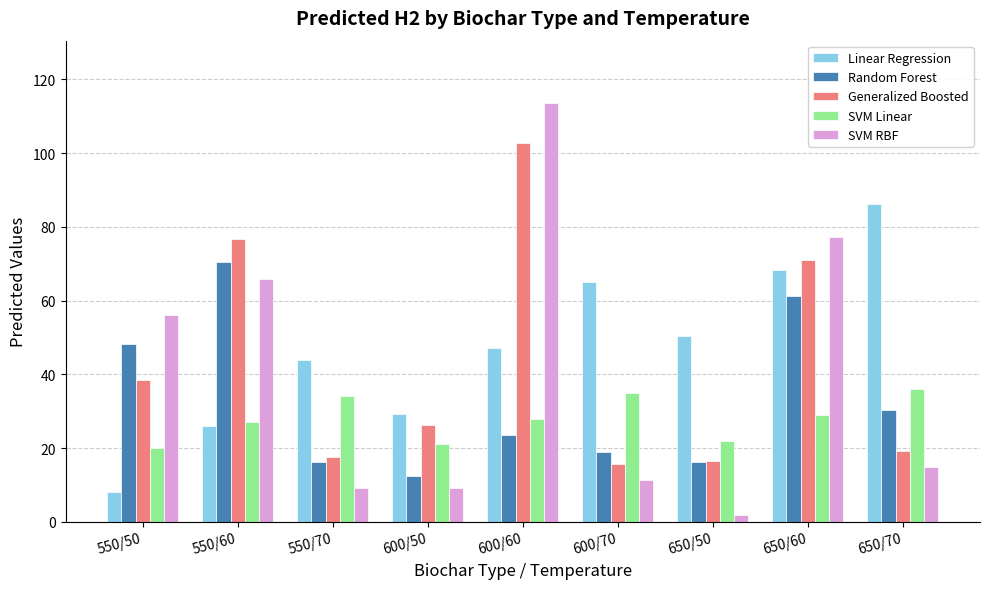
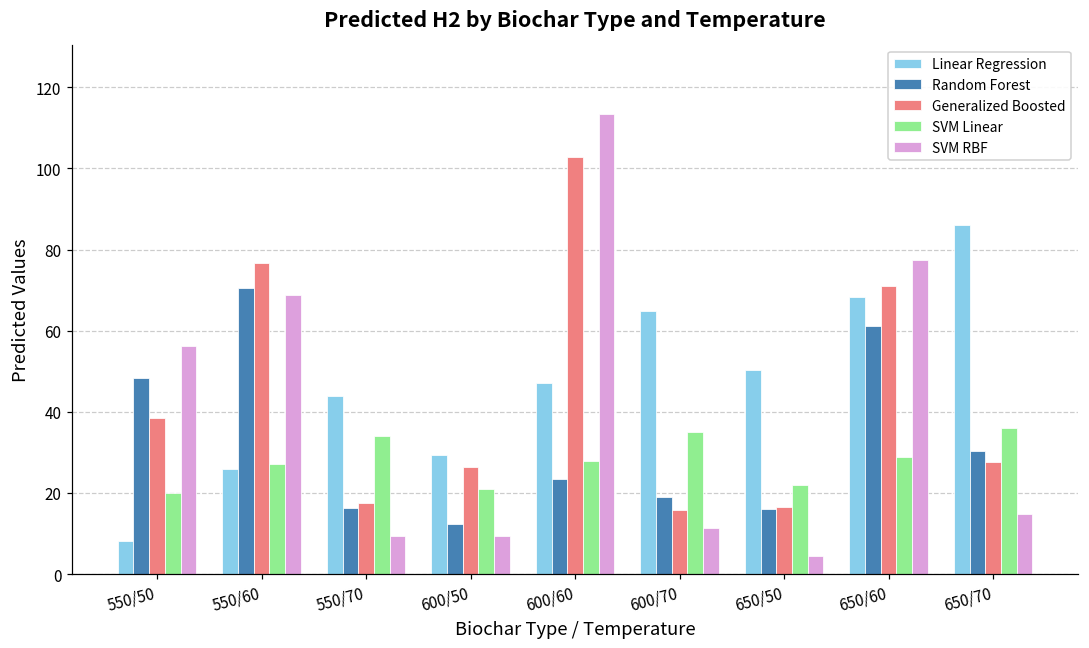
  {
    "Linear Regression": {
      "550/50": 8,
      "550/60": 26,
      "550/70": 44,
      "600/50": 29,
      "600/60": 47,
      "600/70": 65,
      "650/50": 50,
      "650/60": 68,
      "650/70": 86
    },
    "Random Forest": {
      "550/50": 48,
      "550/60": 71,
      "550/70": 16,
      "600/50": 12,
      "600/60": 23,
      "600/70": 19,
      "650/50": 16,
      "650/60": 61,
      "650/70": 30
    },
    "Generalized Boosted": {
      "550/50": 38,
      "550/60": 77,
      "550/70": 18,
      "600/50": 26,
      "600/60": 103,
      "600/70": 16,
      "650/50": 16,
      "650/60": 71,
-     "650/70": 19
+     "650/70": 28
    },
    "SVM Linear": {
      "550/50": 20,
      "550/60": 27,
      "550/70": 34,
      "600/50": 21,
      "600/60": 28,
      "600/70": 35,
      "650/50": 22,
      "650/60": 29,
      "650/70": 36
    },
    "SVM RBF": {
      "550/50": 56,
-     "550/60": 66,
+     "550/60": 69,
      "550/70": 9,
      "600/50": 9,
      "600/60": 113,
      "600/70": 11,
-     "650/50": 2,
+     "650/50": 4,
      "650/60": 77,
      "650/70": 15
    }
  }
